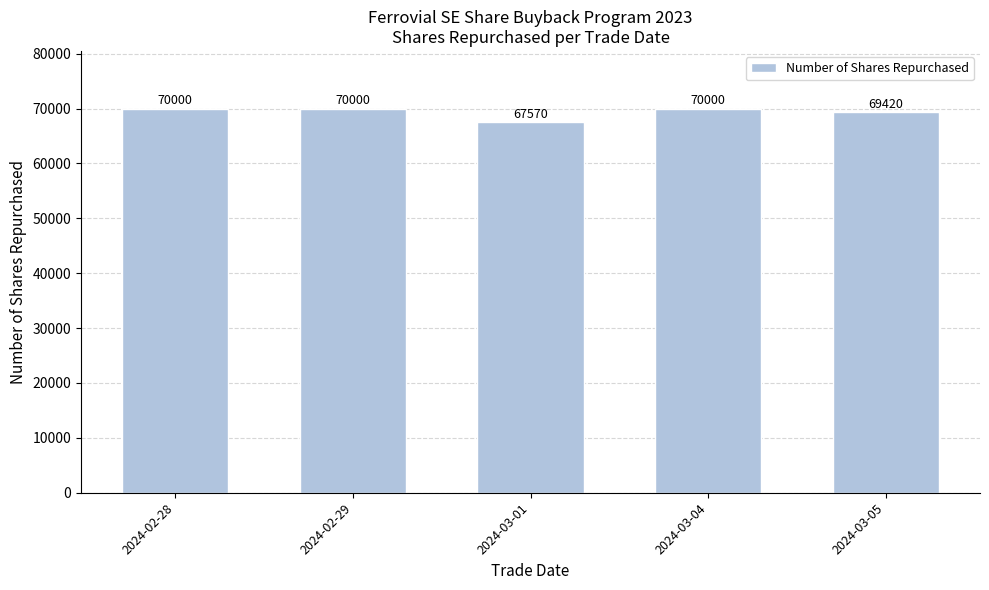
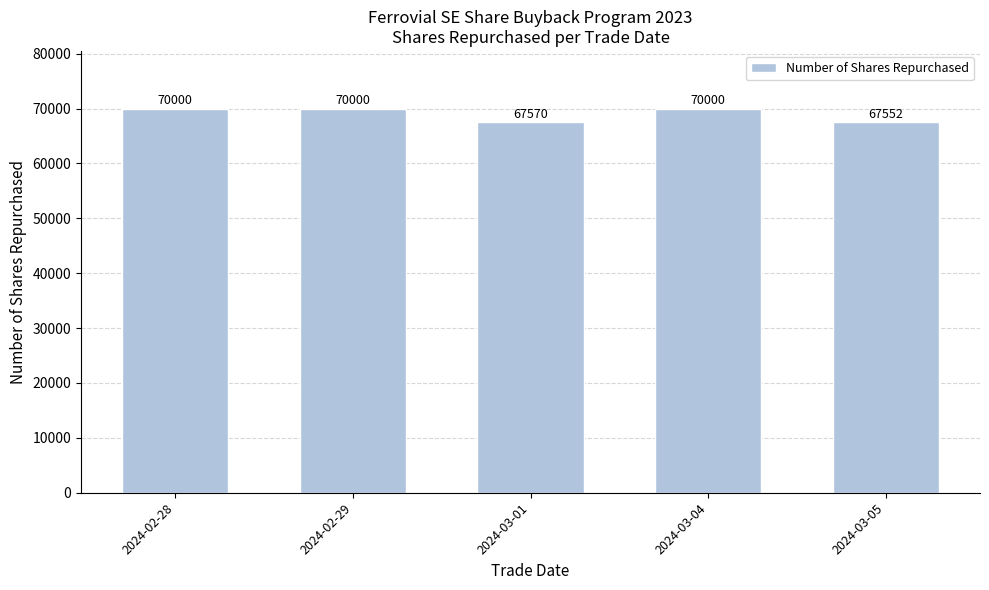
  {
    "2024-02-28": 70000,
    "2024-02-29": 70000,
    "2024-03-01": 67570,
    "2024-03-04": 70000,
-   "2024-03-05": 69420
+   "2024-03-05": 67552
  }
